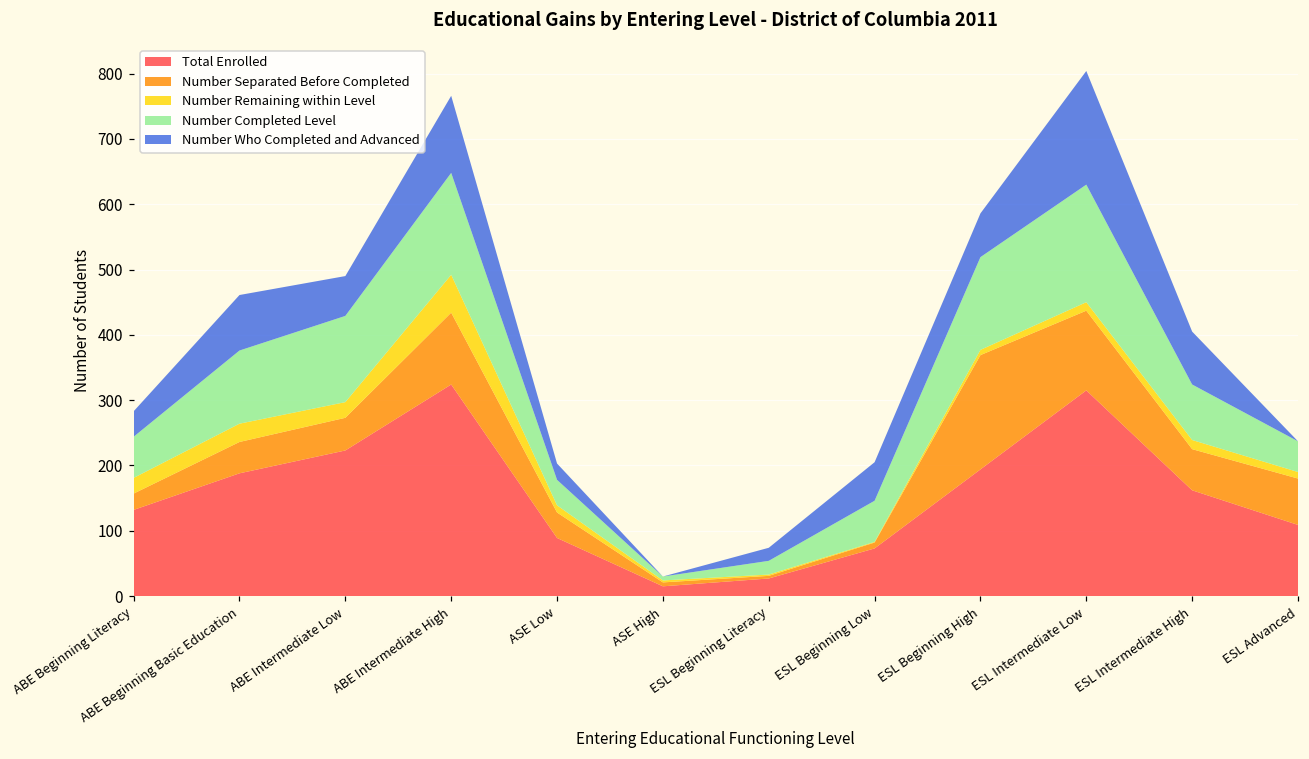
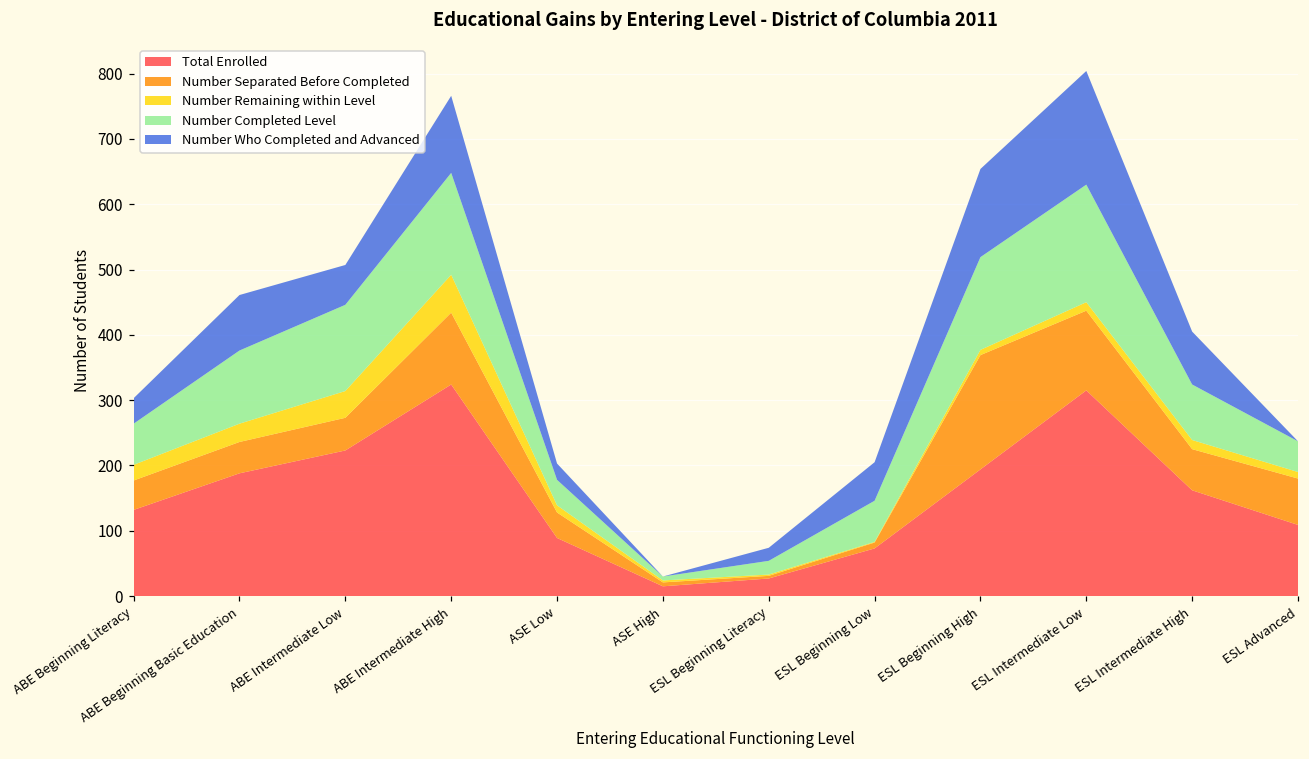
  {
    "Total Enrolled": {
      "ABE Beginning Literacy": 130,
      "ABE Beginning Basic Education": 190,
      "ABE Intermediate Low": 220,
      "ABE Intermediate High": 320,
      "ASE Low": 90,
      "ASE High": 20,
      "ESL Beginning Low": 70,
      "ESL Beginning High": 190,
      "ESL Intermediate Low": 320,
      "ESL Intermediate High": 160,
      "ESL Advanced": 110
    },
    "Number Separated Before Completed": {
-     "ABE Beginning Literacy": 30,
+     "ABE Beginning Literacy": 50,
      "ABE Beginning Basic Education": 50,
      "ABE Intermediate Low": 50,
      "ABE Intermediate High": 110,
      "ASE Low": 40,
      "ESL Beginning High": 180,
      "ESL Intermediate Low": 120,
      "ESL Intermediate High": 60,
      "ESL Advanced": 70
    },
    "Number Remaining within Level": {
      "ABE Beginning Literacy": 20,
      "ABE Beginning Basic Education": 30,
-     "ABE Intermediate Low": 20,
+     "ABE Intermediate Low": 40,
      "ABE Intermediate High": 60,
      "ASE Low": 10,
      "ESL Beginning High": 10,
      "ESL Intermediate Low": 10,
      "ESL Intermediate High": 10,
      "ESL Advanced": 10
    },
    "Number Completed Level": {
      "ABE Beginning Literacy": 60,
      "ABE Beginning Basic Education": 110,
      "ABE Intermediate Low": 130,
      "ABE Intermediate High": 160,
      "ASE Low": 40,
      "ESL Beginning Literacy": 20,
      "ESL Beginning Low": 60,
      "ESL Beginning High": 140,
      "ESL Intermediate Low": 180,
      "ESL Intermediate High": 90
    },
    "Number Who Completed and Advanced": {
      "ABE Beginning Literacy": 40,
      "ABE Beginning Basic Education": 90,
      "ABE Intermediate Low": 60,
      "ABE Intermediate High": 120,
      "ASE Low": 30,
      "ESL Beginning Literacy": 20,
      "ESL Beginning Low": 60,
-     "ESL Beginning High": 70,
+     "ESL Beginning High": 140,
      "ESL Intermediate Low": 170,
      "ESL Intermediate High": 80
    }
  }
